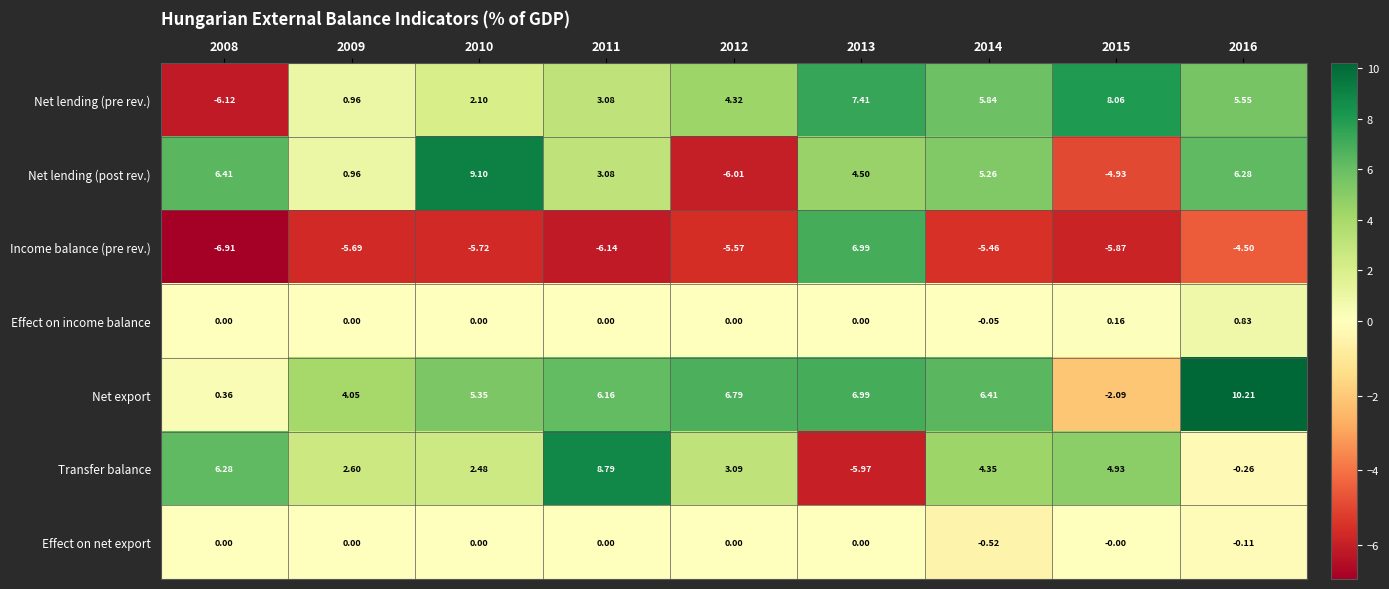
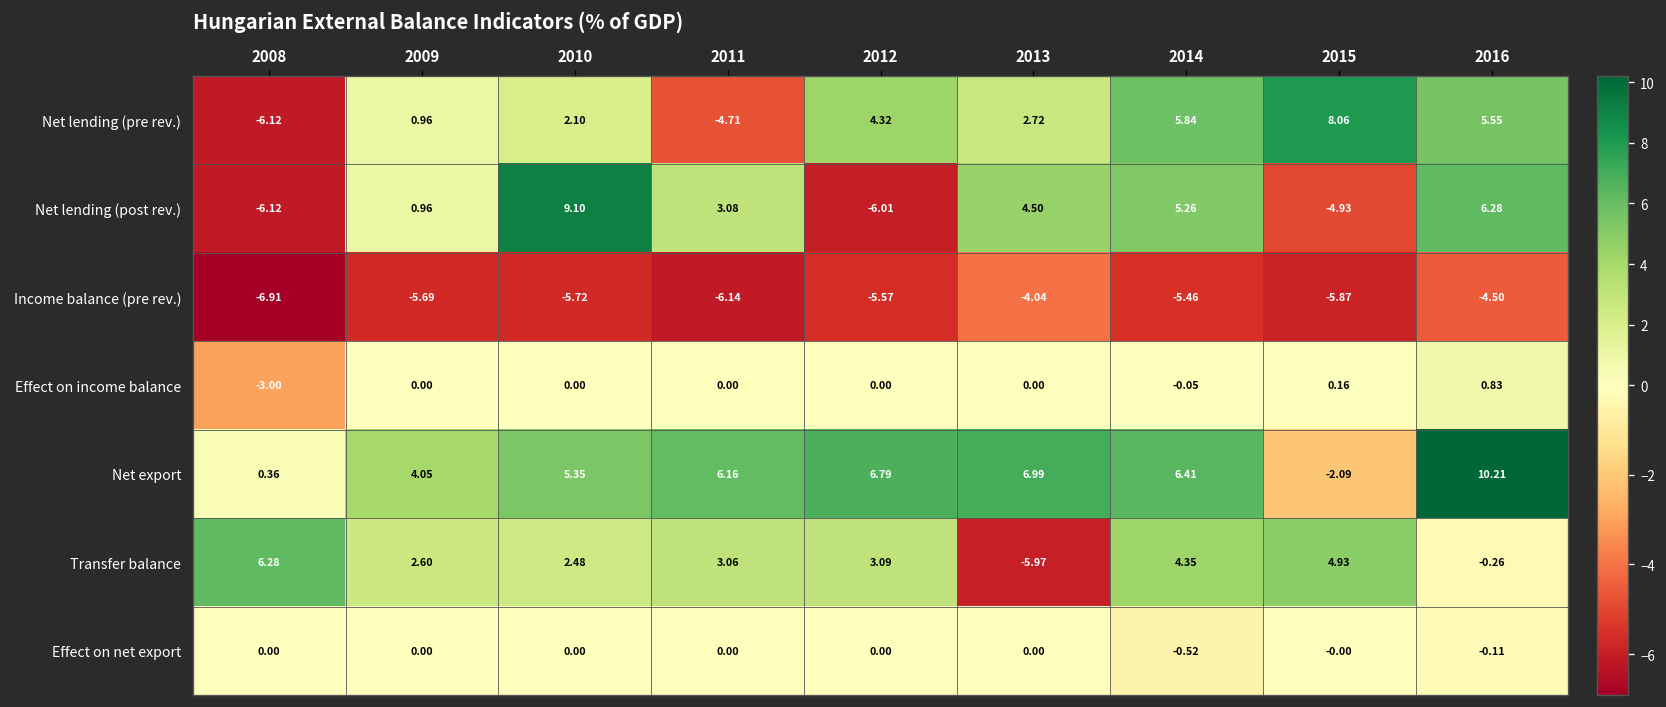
  {
    "Net lending (pre rev.)": {
      "2008": -6.12,
      "2009": 0.96,
      "2010": 2.10,
-     "2011": 3.08,
+     "2011": -4.71,
      "2012": 4.32,
-     "2013": 7.41,
+     "2013": 2.72,
      "2014": 5.84,
      "2015": 8.06,
      "2016": 5.55
    },
    "Net lending (post rev.)": {
-     "2008": 6.41,
+     "2008": -6.12,
      "2009": 0.96,
      "2010": 9.10,
      "2011": 3.08,
      "2012": -6.01,
      "2013": 4.50,
      "2014": 5.26,
      "2015": -4.93,
      "2016": 6.28
    },
    "Income balance (pre rev.)": {
      "2008": -6.91,
      "2009": -5.69,
      "2010": -5.72,
      "2011": -6.14,
      "2012": -5.57,
-     "2013": 6.99,
+     "2013": -4.04,
      "2014": -5.46,
      "2015": -5.87,
      "2016": -4.50
    },
    "Effect on income balance": {
-     "2008": 0.00,
+     "2008": -3.00,
      "2009": 0.00,
      "2010": 0.00,
      "2011": 0.00,
      "2012": 0.00,
      "2013": 0.00,
      "2014": -0.05,
      "2015": 0.16,
      "2016": 0.83
    },
    "Net export": {
      "2008": 0.36,
      "2009": 4.05,
      "2010": 5.35,
      "2011": 6.16,
      "2012": 6.79,
      "2013": 6.99,
      "2014": 6.41,
      "2015": -2.09,
      "2016": 10.21
    },
    "Transfer balance": {
      "2008": 6.28,
      "2009": 2.60,
      "2010": 2.48,
-     "2011": 8.79,
+     "2011": 3.06,
      "2012": 3.09,
      "2013": -5.97,
      "2014": 4.35,
      "2015": 4.93,
      "2016": -0.26
    },
    "Effect on net export": {
      "2008": 0.00,
      "2009": 0.00,
      "2010": 0.00,
      "2011": 0.00,
      "2012": 0.00,
      "2013": 0.00,
      "2014": -0.52,
      "2015": -0.00,
      "2016": -0.11
    }
  }
